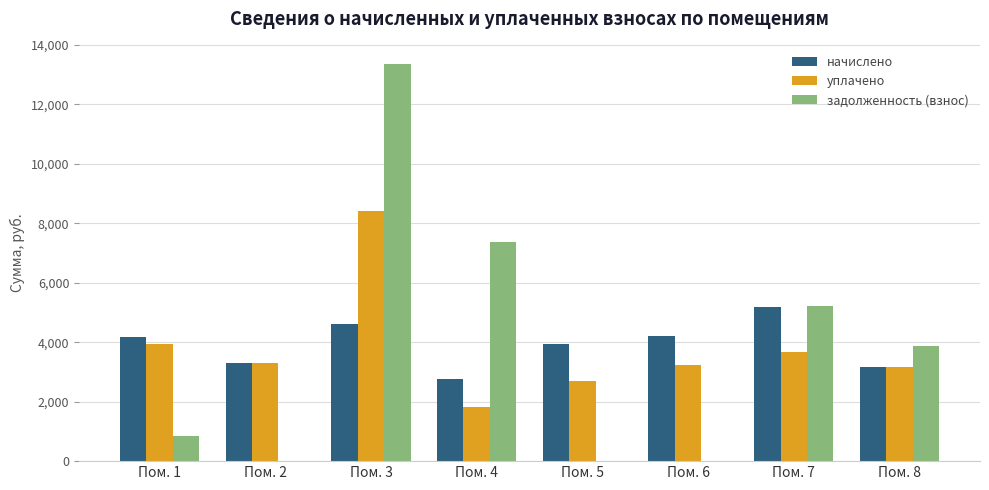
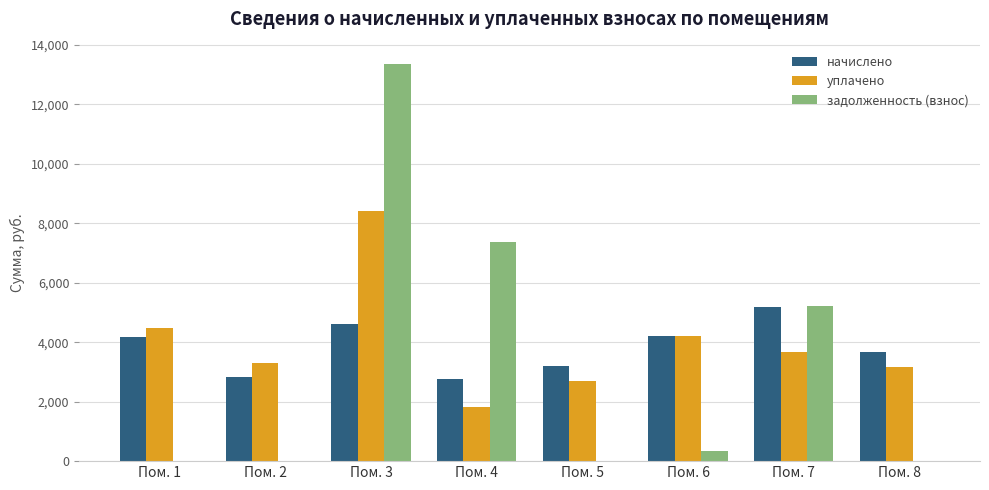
  {
    "начислено": {
      "Пом. 1": "4,200",
-     "Пом. 2": "3,300",
+     "Пом. 2": "2,800",
      "Пом. 3": "4,600",
      "Пом. 4": "2,800",
-     "Пом. 5": "3,900",
+     "Пом. 5": "3,200",
      "Пом. 6": "4,200",
      "Пом. 7": "5,200",
-     "Пом. 8": "3,200"
+     "Пом. 8": "3,700"
    },
    "уплачено": {
-     "Пом. 1": "3,900",
+     "Пом. 1": "4,500",
      "Пом. 2": "3,300",
      "Пом. 3": "8,400",
      "Пом. 4": "1,800",
      "Пом. 5": "2,700",
-     "Пом. 6": "3,200",
+     "Пом. 6": "4,200",
      "Пом. 7": "3,700",
      "Пом. 8": "3,200"
    },
    "задолженность (взнос)": {
-     "Пом. 1": "900",
+     "Пом. 1": "0",
      "Пом. 2": "0",
      "Пом. 3": "13,300",
      "Пом. 4": "7,400",
      "Пом. 5": "0",
-     "Пом. 6": "0",
+     "Пом. 6": "300",
      "Пом. 7": "5,200",
-     "Пом. 8": "3,900"
+     "Пом. 8": "0"
    }
  }
